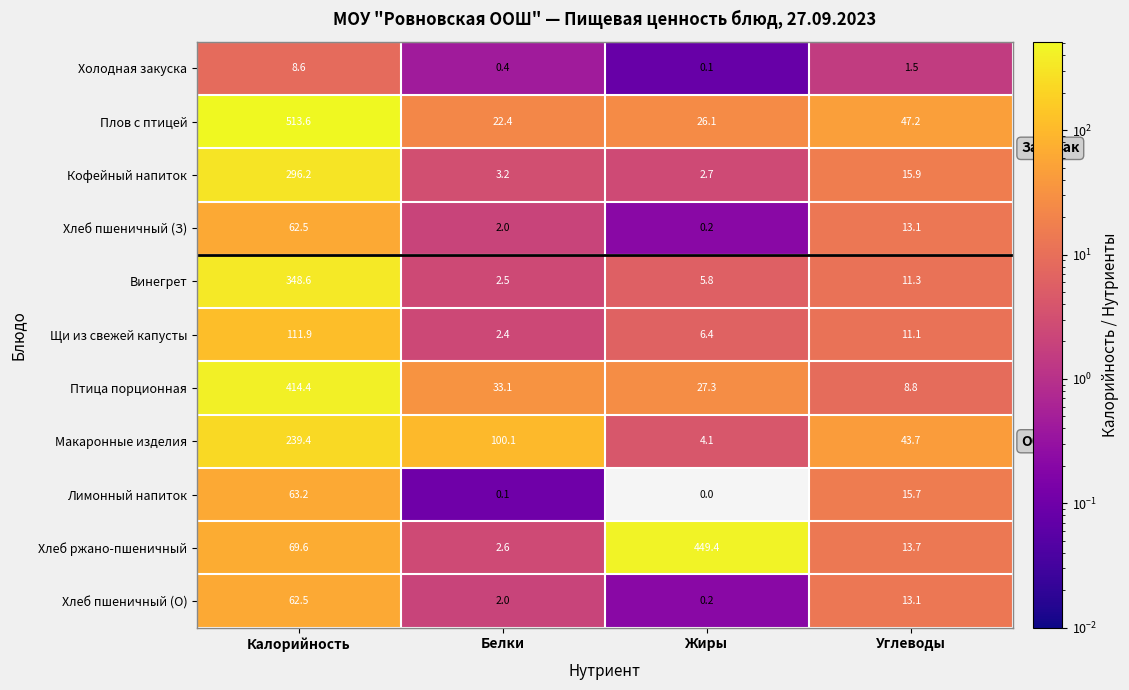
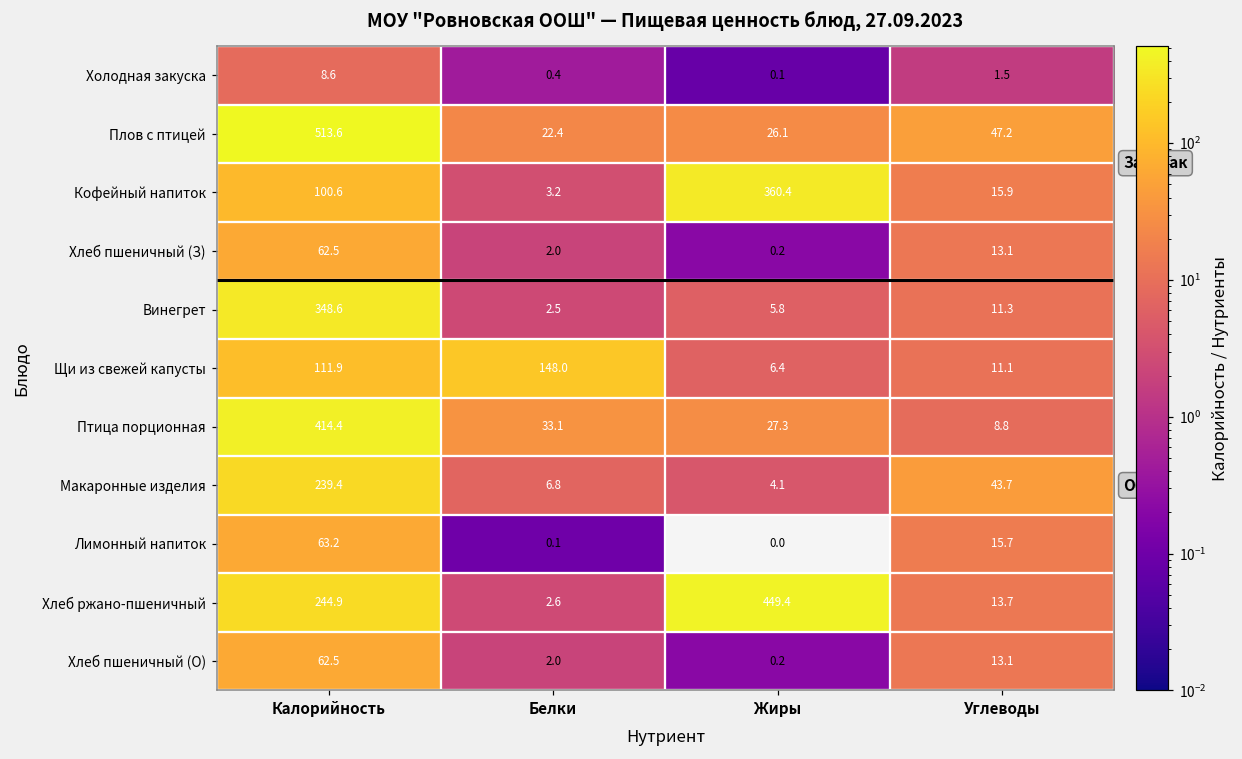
  {
    "Холодная закуска": {
      "Калорийность": 8.6,
      "Белки": 0.4,
      "Жиры": 0.1,
      "Углеводы": 1.5
    },
    "Плов с птицей": {
      "Калорийность": 513.6,
      "Белки": 22.4,
      "Жиры": 26.1,
      "Углеводы": 47.2
    },
    "Кофейный напиток": {
-     "Калорийность": 296.2,
+     "Калорийность": 100.6,
      "Белки": 3.2,
-     "Жиры": 2.7,
+     "Жиры": 360.4,
      "Углеводы": 15.9
    },
    "Хлеб пшеничный (З)": {
      "Калорийность": 62.5,
      "Белки": 2.0,
      "Жиры": 0.2,
      "Углеводы": 13.1
    },
    "Винегрет": {
      "Калорийность": 348.6,
      "Белки": 2.5,
      "Жиры": 5.8,
      "Углеводы": 11.3
    },
    "Щи из свежей капусты": {
      "Калорийность": 111.9,
-     "Белки": 2.4,
+     "Белки": 148.0,
      "Жиры": 6.4,
      "Углеводы": 11.1
    },
    "Птица порционная": {
      "Калорийность": 414.4,
      "Белки": 33.1,
      "Жиры": 27.3,
      "Углеводы": 8.8
    },
    "Макаронные изделия": {
      "Калорийность": 239.4,
-     "Белки": 100.1,
+     "Белки": 6.8,
      "Жиры": 4.1,
      "Углеводы": 43.7
    },
    "Лимонный напиток": {
      "Калорийность": 63.2,
      "Белки": 0.1,
      "Жиры": 0.0,
      "Углеводы": 15.7
    },
    "Хлеб ржано-пшеничный": {
-     "Калорийность": 69.6,
+     "Калорийность": 244.9,
      "Белки": 2.6,
      "Жиры": 449.4,
      "Углеводы": 13.7
    },
    "Хлеб пшеничный (О)": {
      "Калорийность": 62.5,
      "Белки": 2.0,
      "Жиры": 0.2,
      "Углеводы": 13.1
    }
  }
